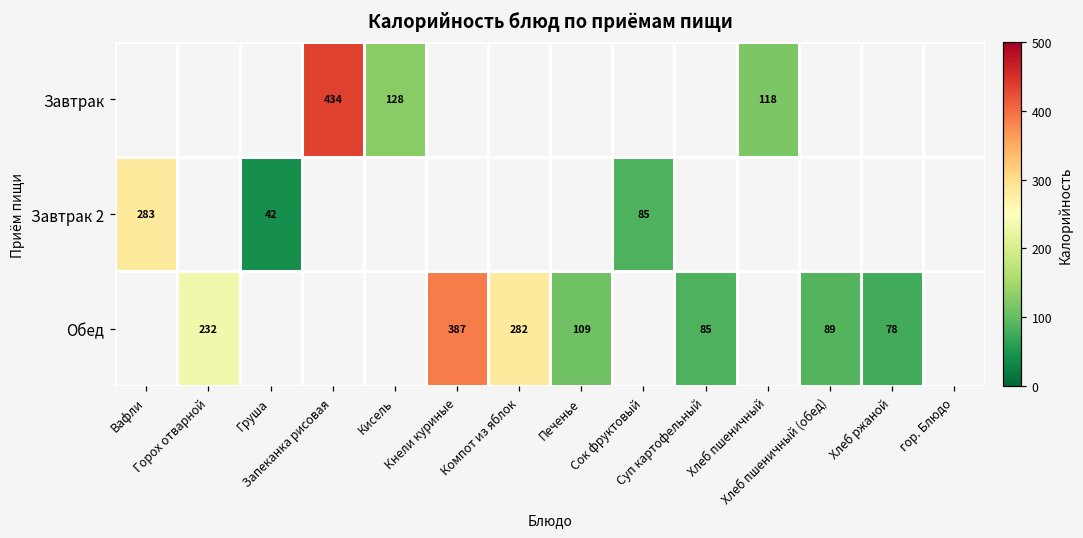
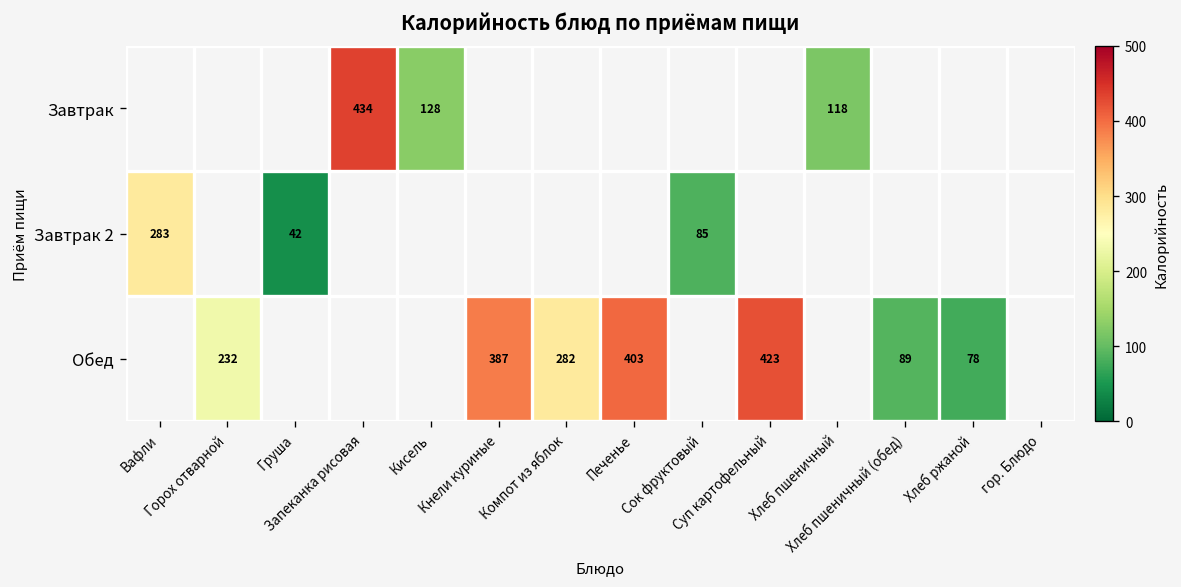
  {
    "Завтрак": {
      "Запеканка рисовая": 434,
      "Кисель": 128,
      "Хлеб пшеничный": 118
    },
    "Завтрак 2": {
      "Вафли": 283,
      "Груша": 42,
      "Сок фруктовый": 85
    },
    "Обед": {
      "Горох отварной": 232,
      "Кнели куриные": 387,
      "Компот из яблок": 282,
-     "Печенье": 109,
-     "Суп картофельный": 85,
+     "Печенье": 403,
+     "Суп картофельный": 423,
      "Хлеб пшеничный (обед)": 89,
      "Хлеб ржаной": 78
    }
  }
